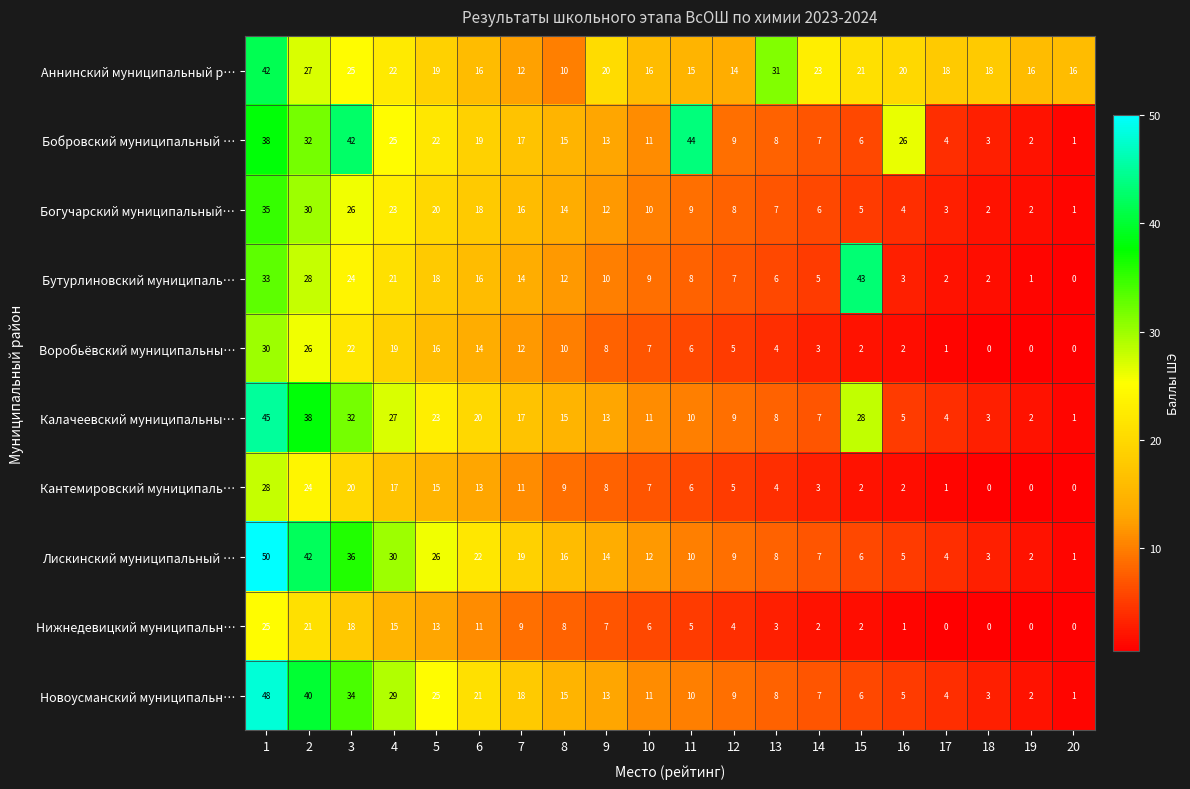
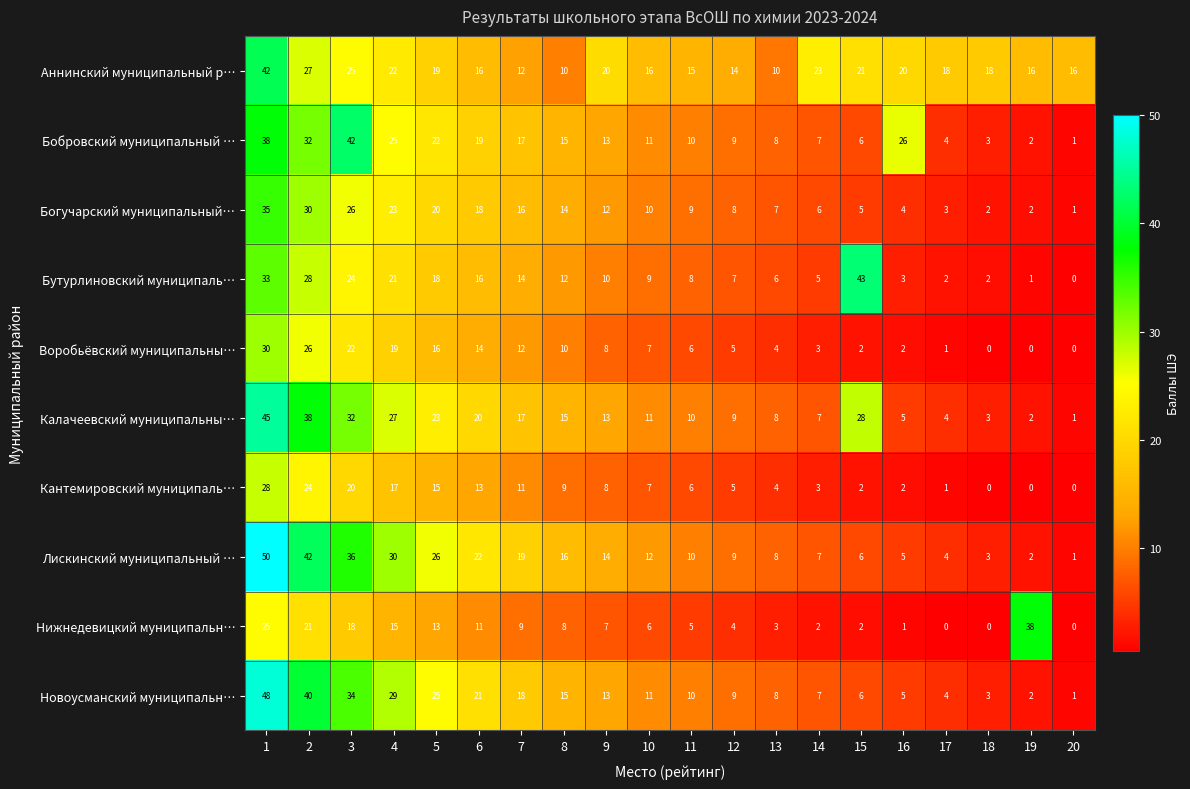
  {
    "Аннинский муниципальный р…": {
      "1": 42,
      "2": 27,
      "3": 25,
      "4": 22,
      "5": 19,
      "6": 16,
      "7": 12,
      "8": 10,
      "9": 20,
      "10": 16,
      "11": 15,
      "12": 14,
-     "13": 31,
+     "13": 10,
      "14": 23,
      "15": 21,
      "16": 20,
      "17": 18,
      "18": 18,
      "19": 16,
      "20": 16
    },
    "Бобровский муниципальный …": {
      "1": 38,
      "2": 32,
      "3": 42,
      "4": 25,
      "5": 22,
      "6": 19,
      "7": 17,
      "8": 15,
      "9": 13,
      "10": 11,
-     "11": 44,
+     "11": 10,
      "12": 9,
      "13": 8,
      "14": 7,
      "15": 6,
      "16": 26,
      "17": 4,
      "18": 3,
      "19": 2,
      "20": 1
    },
    "Богучарский муниципальный…": {
      "1": 35,
      "2": 30,
      "3": 26,
      "4": 23,
      "5": 20,
      "6": 18,
      "7": 16,
      "8": 14,
      "9": 12,
      "10": 10,
      "11": 9,
      "12": 8,
      "13": 7,
      "14": 6,
      "15": 5,
      "16": 4,
      "17": 3,
      "18": 2,
      "19": 2,
      "20": 1
    },
    "Бутурлиновский муниципаль…": {
      "1": 33,
      "2": 28,
      "3": 24,
      "4": 21,
      "5": 18,
      "6": 16,
      "7": 14,
      "8": 12,
      "9": 10,
      "10": 9,
      "11": 8,
      "12": 7,
      "13": 6,
      "14": 5,
      "15": 43,
      "16": 3,
      "17": 2,
      "18": 2,
      "19": 1,
      "20": 0
    },
    "Воробьёвский муниципальны…": {
      "1": 30,
      "2": 26,
      "3": 22,
      "4": 19,
      "5": 16,
      "6": 14,
      "7": 12,
      "8": 10,
      "9": 8,
      "10": 7,
      "11": 6,
      "12": 5,
      "13": 4,
      "14": 3,
      "15": 2,
      "16": 2,
      "17": 1,
      "18": 0,
      "19": 0,
      "20": 0
    },
    "Калачеевский муниципальны…": {
      "1": 45,
      "2": 38,
      "3": 32,
      "4": 27,
      "5": 23,
      "6": 20,
      "7": 17,
      "8": 15,
      "9": 13,
      "10": 11,
      "11": 10,
      "12": 9,
      "13": 8,
      "14": 7,
      "15": 28,
      "16": 5,
      "17": 4,
      "18": 3,
      "19": 2,
      "20": 1
    },
    "Кантемировский муниципаль…": {
      "1": 28,
      "2": 24,
      "3": 20,
      "4": 17,
      "5": 15,
      "6": 13,
      "7": 11,
      "8": 9,
      "9": 8,
      "10": 7,
      "11": 6,
      "12": 5,
      "13": 4,
      "14": 3,
      "15": 2,
      "16": 2,
      "17": 1,
      "18": 0,
      "19": 0,
      "20": 0
    },
    "Лискинский муниципальный …": {
      "1": 50,
      "2": 42,
      "3": 36,
      "4": 30,
      "5": 26,
      "6": 22,
      "7": 19,
      "8": 16,
      "9": 14,
      "10": 12,
      "11": 10,
      "12": 9,
      "13": 8,
      "14": 7,
      "15": 6,
      "16": 5,
      "17": 4,
      "18": 3,
      "19": 2,
      "20": 1
    },
    "Нижнедевицкий муниципальн…": {
      "1": 25,
      "2": 21,
      "3": 18,
      "4": 15,
      "5": 13,
      "6": 11,
      "7": 9,
      "8": 8,
      "9": 7,
      "10": 6,
      "11": 5,
      "12": 4,
      "13": 3,
      "14": 2,
      "15": 2,
      "16": 1,
      "17": 0,
      "18": 0,
-     "19": 0,
+     "19": 38,
      "20": 0
    },
    "Новоусманский муниципальн…": {
      "1": 48,
      "2": 40,
      "3": 34,
      "4": 29,
      "5": 25,
      "6": 21,
      "7": 18,
      "8": 15,
      "9": 13,
      "10": 11,
      "11": 10,
      "12": 9,
      "13": 8,
      "14": 7,
      "15": 6,
      "16": 5,
      "17": 4,
      "18": 3,
      "19": 2,
      "20": 1
    }
  }
